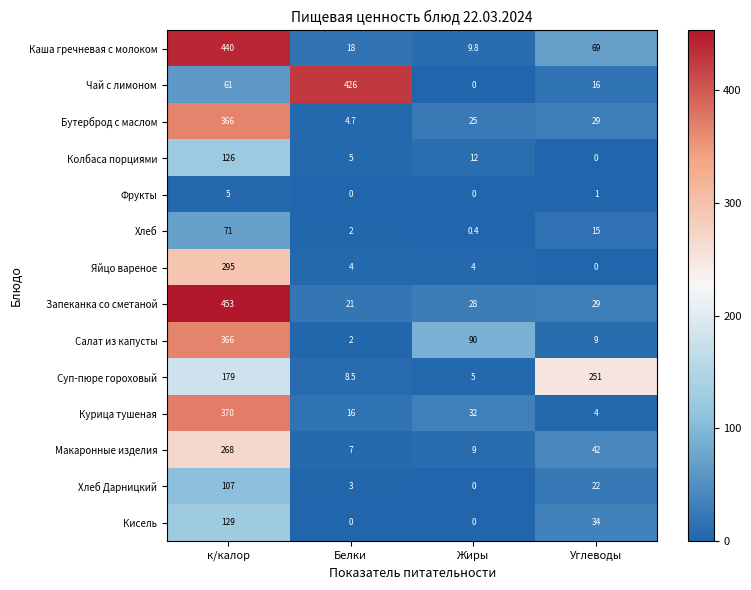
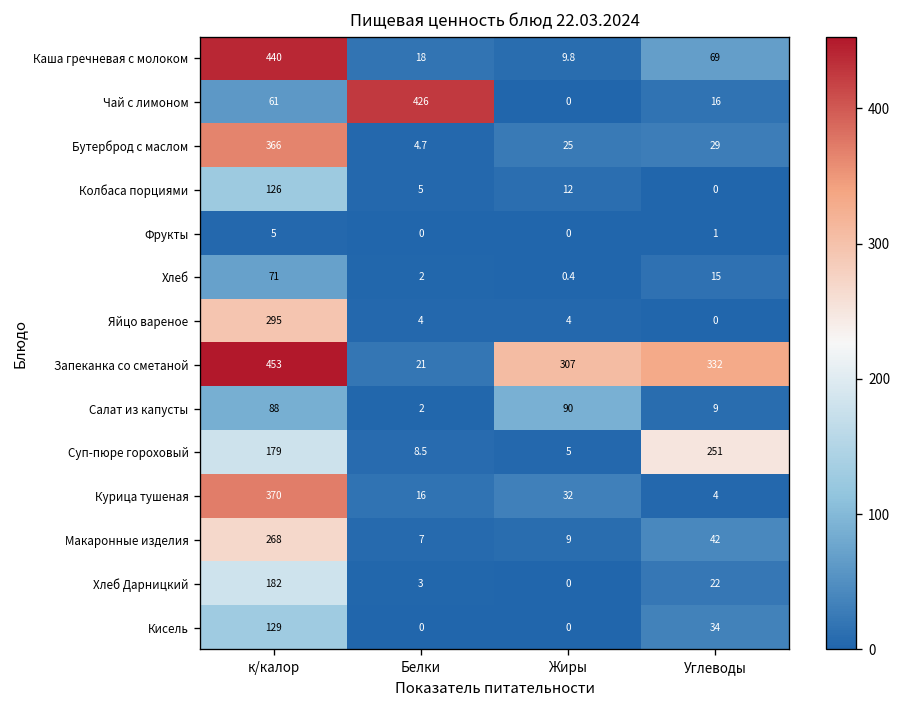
  {
    "Каша гречневая с молоком": {
      "к/калор": 440,
      "Белки": 18,
      "Жиры": 9.8,
      "Углеводы": 69
    },
    "Чай с лимоном": {
      "к/калор": 61,
      "Белки": 426,
      "Жиры": 0,
      "Углеводы": 16
    },
    "Бутерброд с маслом": {
      "к/калор": 366,
      "Белки": 4.7,
      "Жиры": 25,
      "Углеводы": 29
    },
    "Колбаса порциями": {
      "к/калор": 126,
      "Белки": 5,
      "Жиры": 12,
      "Углеводы": 0
    },
    "Фрукты": {
      "к/калор": 5,
      "Белки": 0,
      "Жиры": 0,
      "Углеводы": 1
    },
    "Хлеб": {
      "к/калор": 71,
      "Белки": 2,
      "Жиры": 0.4,
      "Углеводы": 15
    },
    "Яйцо вареное": {
      "к/калор": 295,
      "Белки": 4,
      "Жиры": 4,
      "Углеводы": 0
    },
    "Запеканка со сметаной": {
      "к/калор": 453,
      "Белки": 21,
-     "Жиры": 28,
-     "Углеводы": 29
+     "Жиры": 307,
+     "Углеводы": 332
    },
    "Салат из капусты": {
-     "к/калор": 366,
+     "к/калор": 88,
      "Белки": 2,
      "Жиры": 90,
      "Углеводы": 9
    },
    "Суп-пюре гороховый": {
      "к/калор": 179,
      "Белки": 8.5,
      "Жиры": 5,
      "Углеводы": 251
    },
    "Курица тушеная": {
      "к/калор": 370,
      "Белки": 16,
      "Жиры": 32,
      "Углеводы": 4
    },
    "Макаронные изделия": {
      "к/калор": 268,
      "Белки": 7,
      "Жиры": 9,
      "Углеводы": 42
    },
    "Хлеб Дарницкий": {
-     "к/калор": 107,
+     "к/калор": 182,
      "Белки": 3,
      "Жиры": 0,
      "Углеводы": 22
    },
    "Кисель": {
      "к/калор": 129,
      "Белки": 0,
      "Жиры": 0,
      "Углеводы": 34
    }
  }
